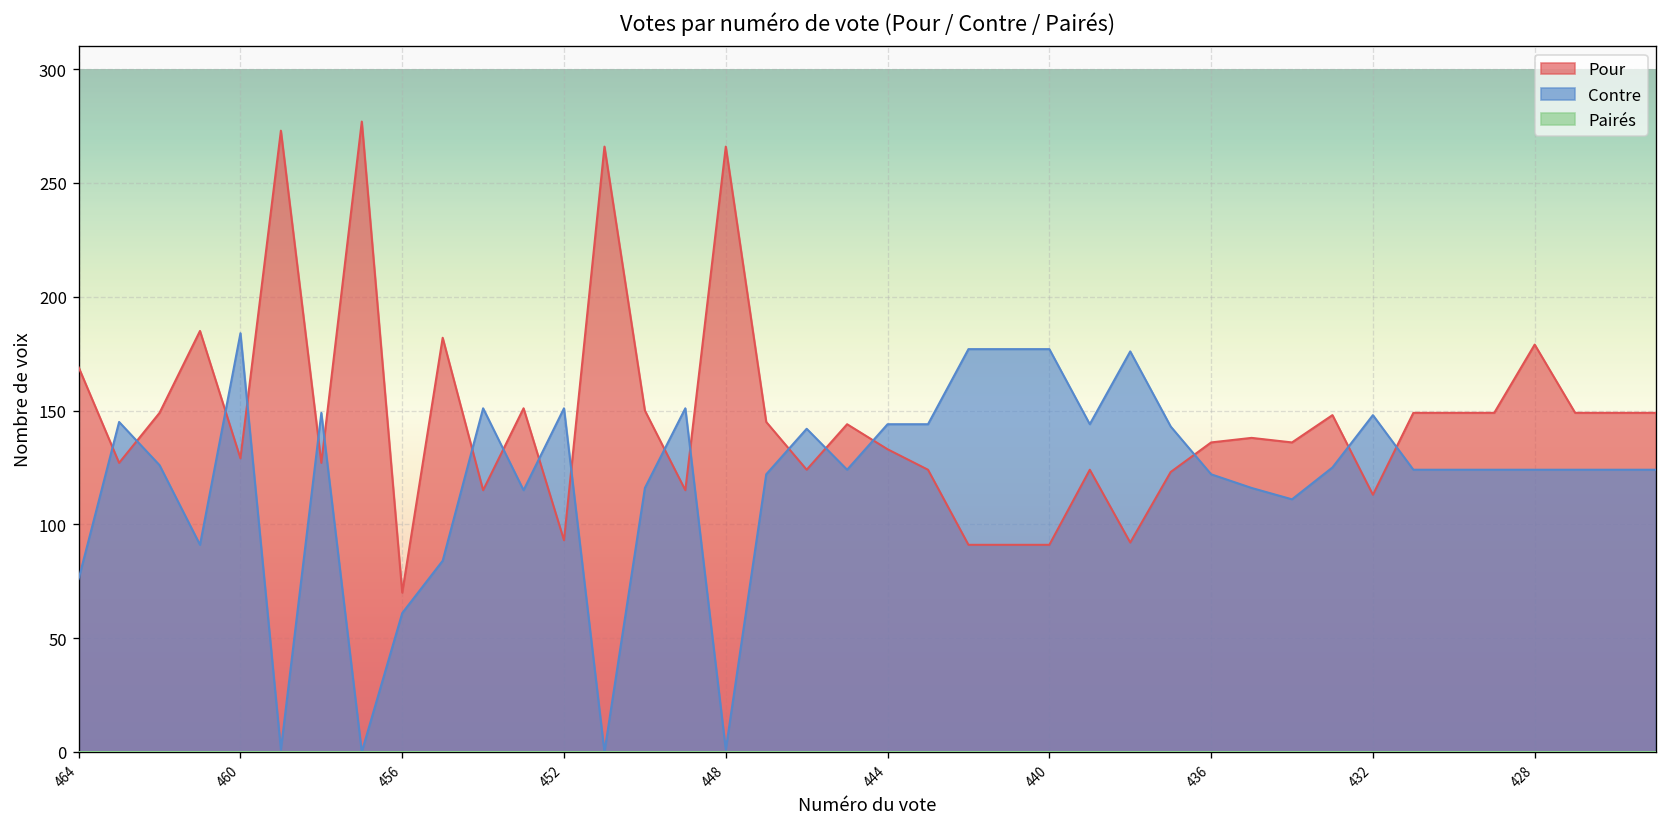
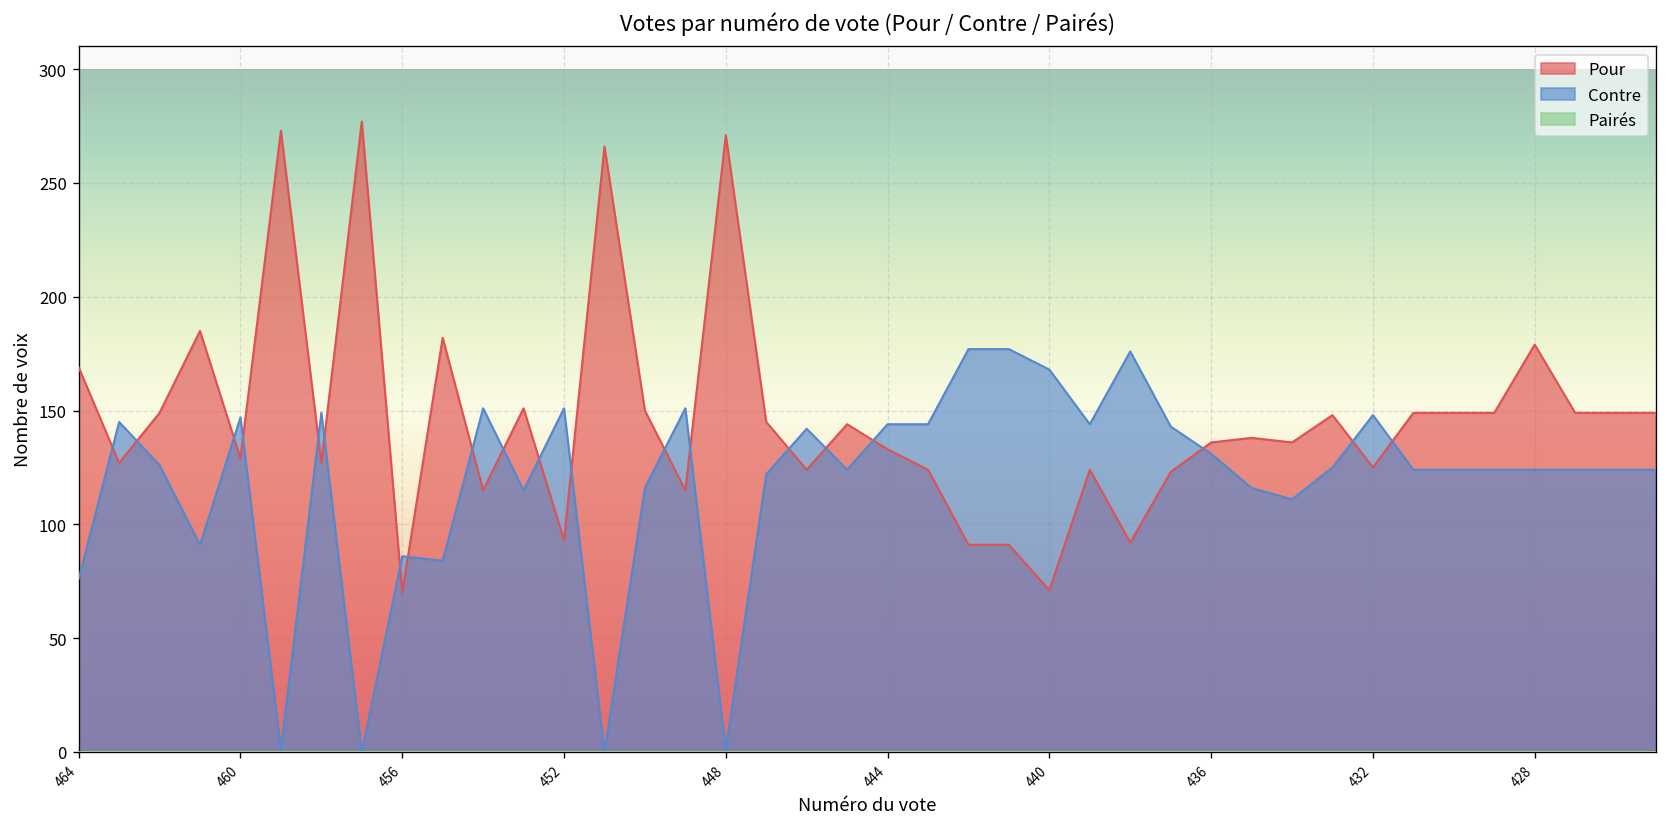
  {
    "Pour": {
      "464": 169,
      "460": 129,
      "456": 70,
      "452": 93,
-     "448": 266,
+     "448": 271,
      "444": 133,
-     "440": 91,
+     "440": 71,
      "436": 136,
-     "432": 113,
+     "432": 125,
      "428": 179
    },
    "Contre": {
      "464": 76,
-     "460": 184,
-     "456": 61,
+     "460": 147,
+     "456": 86,
      "452": 151,
      "444": 144,
-     "440": 177,
-     "436": 122,
+     "440": 168,
+     "436": 131,
      "432": 148,
      "428": 124
    },
    "Pairés": {
      "464": 0,
      "460": 0,
      "456": 0,
      "452": 0,
      "444": 0,
      "440": 0,
      "436": 0,
      "432": 0,
      "428": 0
    }
  }
